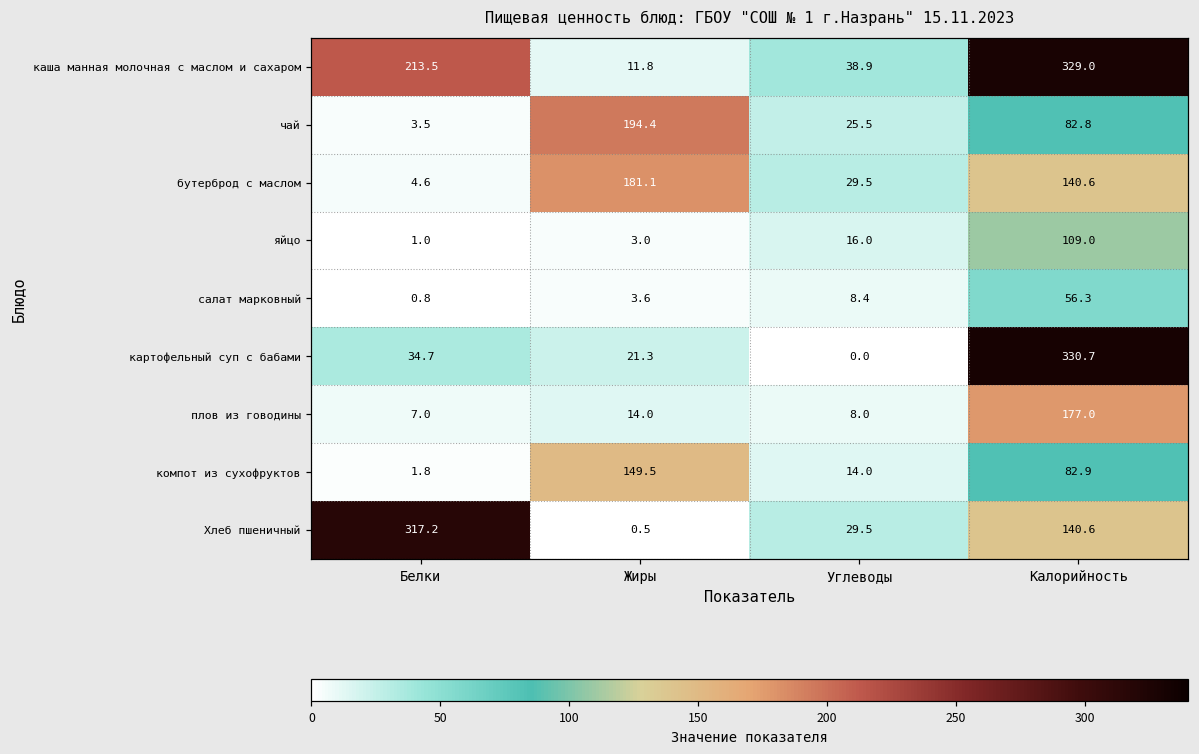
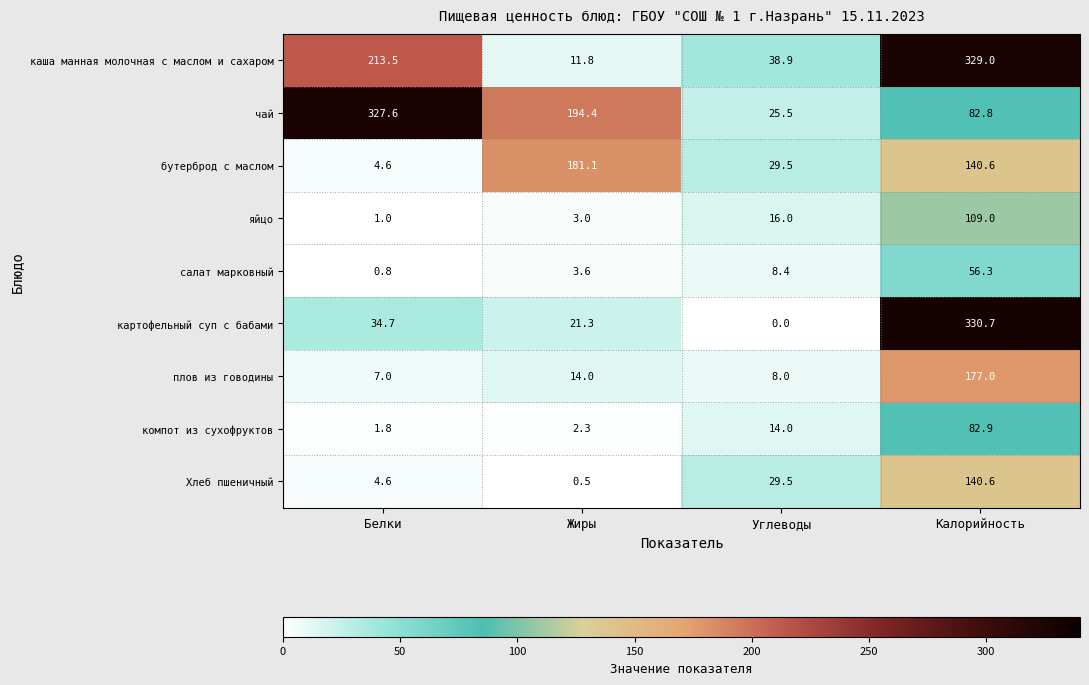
  {
    "каша манная молочная с маслом и сахаром": {
      "Белки": 213.5,
      "Жиры": 11.8,
      "Углеводы": 38.9,
      "Калорийность": 329.0
    },
    "чай": {
-     "Белки": 3.5,
+     "Белки": 327.6,
      "Жиры": 194.4,
      "Углеводы": 25.5,
      "Калорийность": 82.8
    },
    "бутерброд с маслом": {
      "Белки": 4.6,
      "Жиры": 181.1,
      "Углеводы": 29.5,
      "Калорийность": 140.6
    },
    "яйцо": {
      "Белки": 1.0,
      "Жиры": 3.0,
      "Углеводы": 16.0,
      "Калорийность": 109.0
    },
    "салат марковный": {
      "Белки": 0.8,
      "Жиры": 3.6,
      "Углеводы": 8.4,
      "Калорийность": 56.3
    },
    "картофельный суп с бабами": {
      "Белки": 34.7,
      "Жиры": 21.3,
      "Углеводы": 0.0,
      "Калорийность": 330.7
    },
    "плов из говодины": {
      "Белки": 7.0,
      "Жиры": 14.0,
      "Углеводы": 8.0,
      "Калорийность": 177.0
    },
    "компот из сухофруктов": {
      "Белки": 1.8,
-     "Жиры": 149.5,
+     "Жиры": 2.3,
      "Углеводы": 14.0,
      "Калорийность": 82.9
    },
    "Хлеб пшеничный": {
-     "Белки": 317.2,
+     "Белки": 4.6,
      "Жиры": 0.5,
      "Углеводы": 29.5,
      "Калорийность": 140.6
    }
  }
